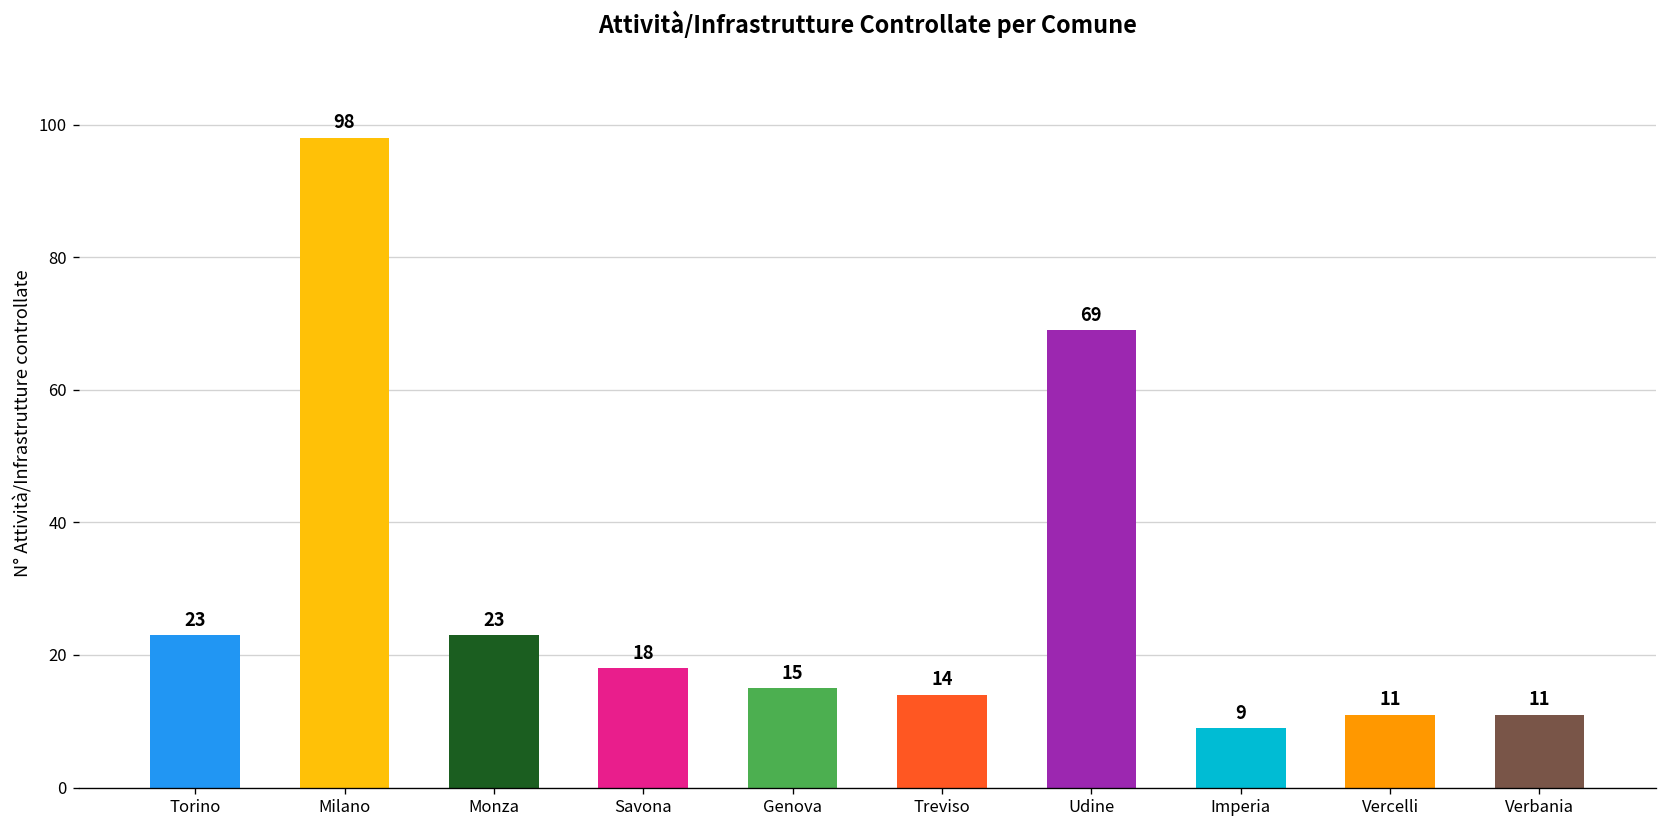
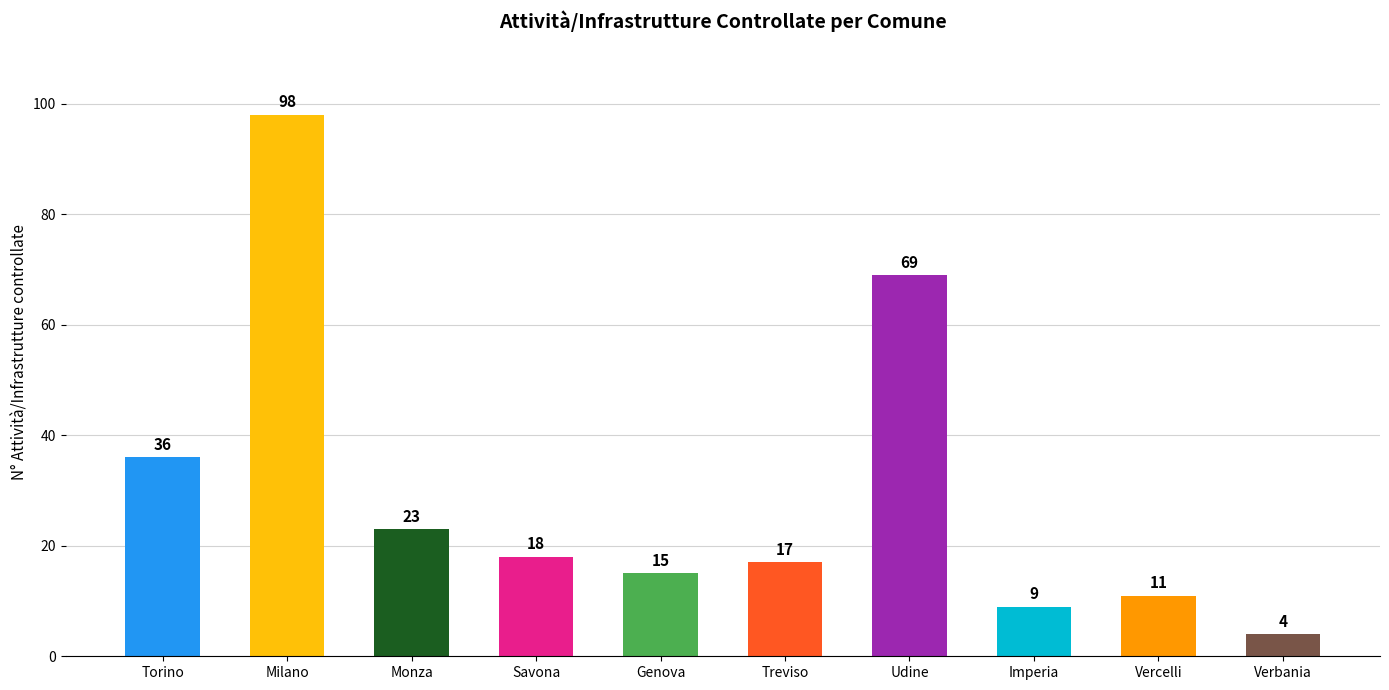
  {
-   "Torino": 23,
+   "Torino": 36,
    "Milano": 98,
    "Monza": 23,
    "Savona": 18,
    "Genova": 15,
-   "Treviso": 14,
+   "Treviso": 17,
    "Udine": 69,
    "Imperia": 9,
    "Vercelli": 11,
-   "Verbania": 11
+   "Verbania": 4
  }
